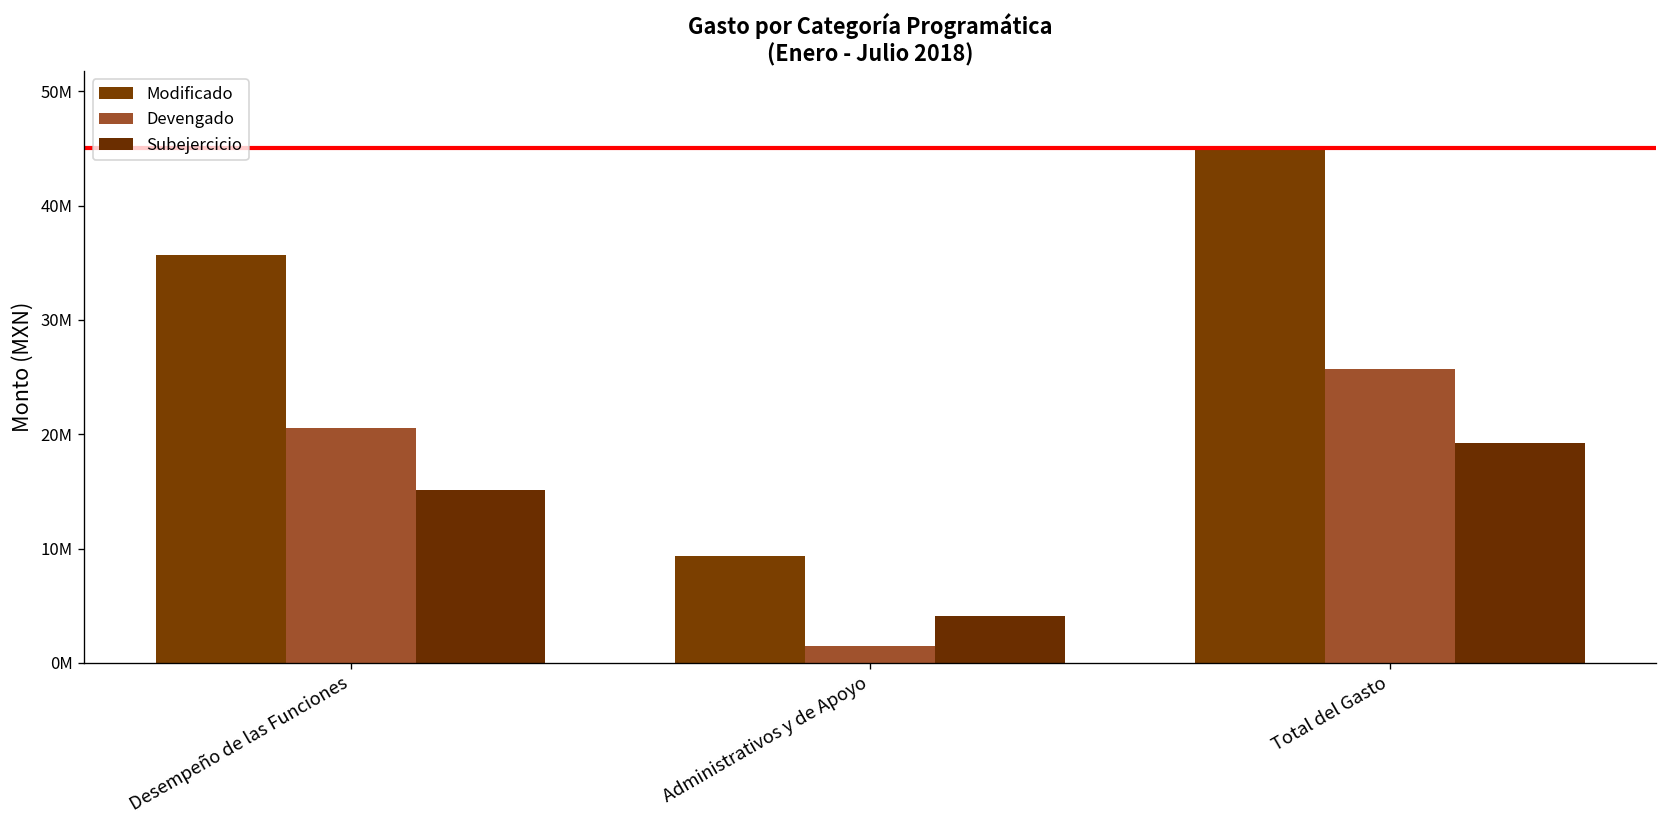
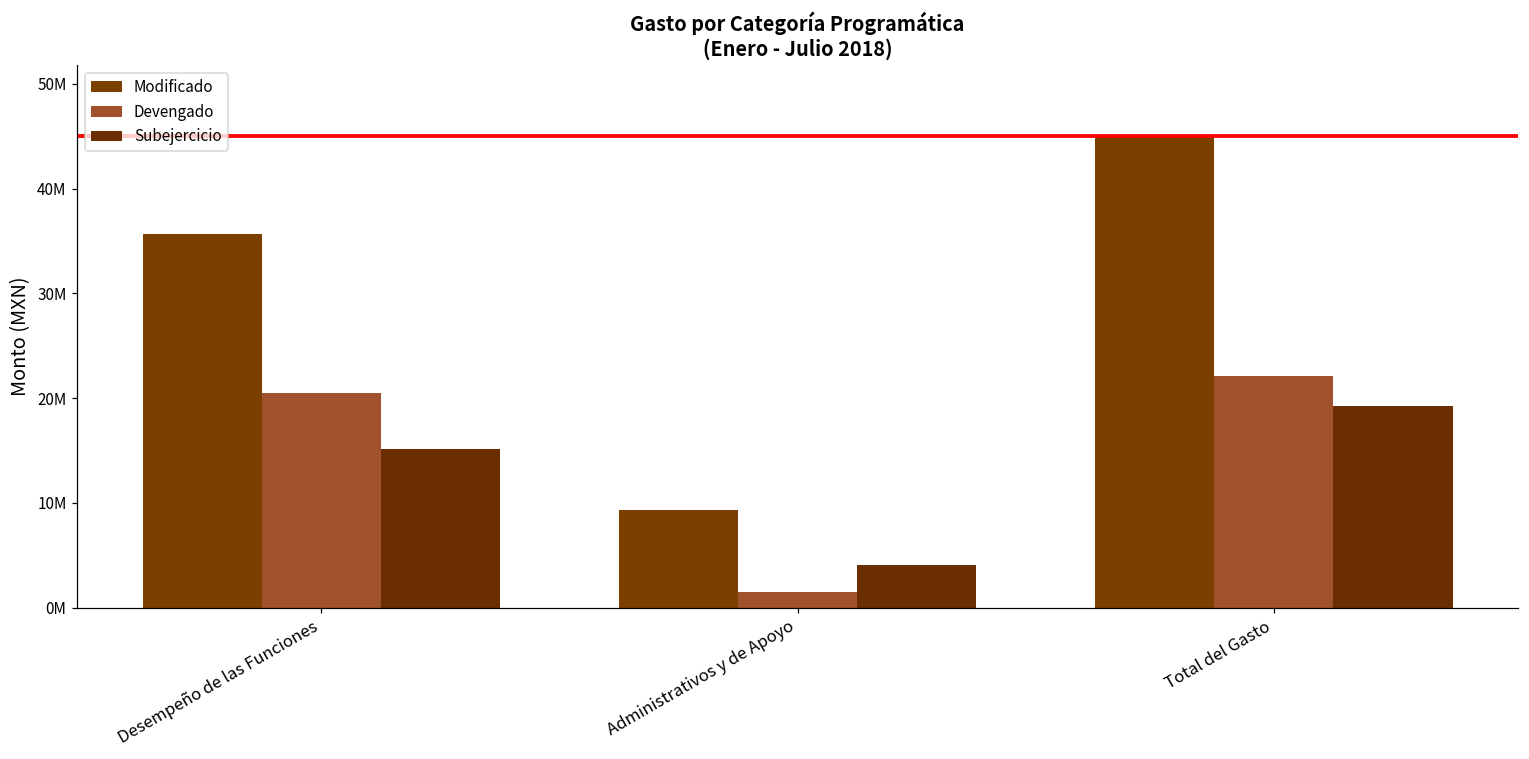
  {
    "Devengado": {
      "Desempeño de las Funciones": 21000000,
      "Administrativos y de Apoyo": 2000000,
-     "Total del Gasto": 26000000
+     "Total del Gasto": 22000000
    }
  }
